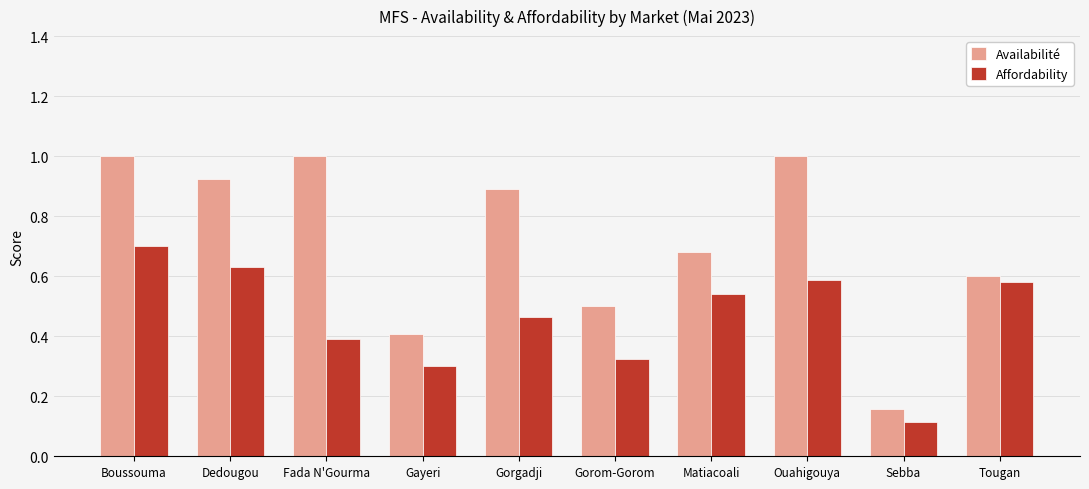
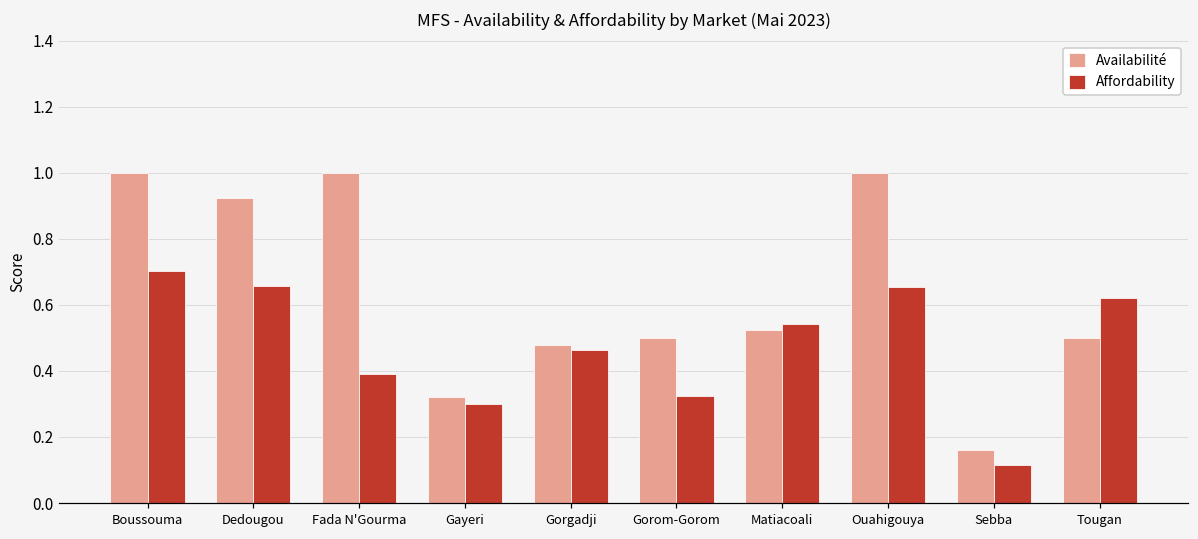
  {
    "Availabilité": {
      "Boussouma": 1.00,
      "Dedougou": 0.92,
      "Fada N'Gourma": 1.00,
-     "Gayeri": 0.41,
-     "Gorgadji": 0.89,
+     "Gayeri": 0.32,
+     "Gorgadji": 0.48,
      "Gorom-Gorom": 0.50,
-     "Matiacoali": 0.68,
+     "Matiacoali": 0.52,
      "Ouahigouya": 1.00,
      "Sebba": 0.16,
-     "Tougan": 0.6
+     "Tougan": 0.5
    },
    "Affordability": {
      "Boussouma": 0.70,
-     "Dedougou": 0.63,
+     "Dedougou": 0.66,
      "Fada N'Gourma": 0.39,
      "Gayeri": 0.30,
      "Gorgadji": 0.46,
      "Gorom-Gorom": 0.33,
      "Matiacoali": 0.54,
-     "Ouahigouya": 0.59,
+     "Ouahigouya": 0.66,
      "Sebba": 0.12,
-     "Tougan": 0.58
+     "Tougan": 0.62
    }
  }
